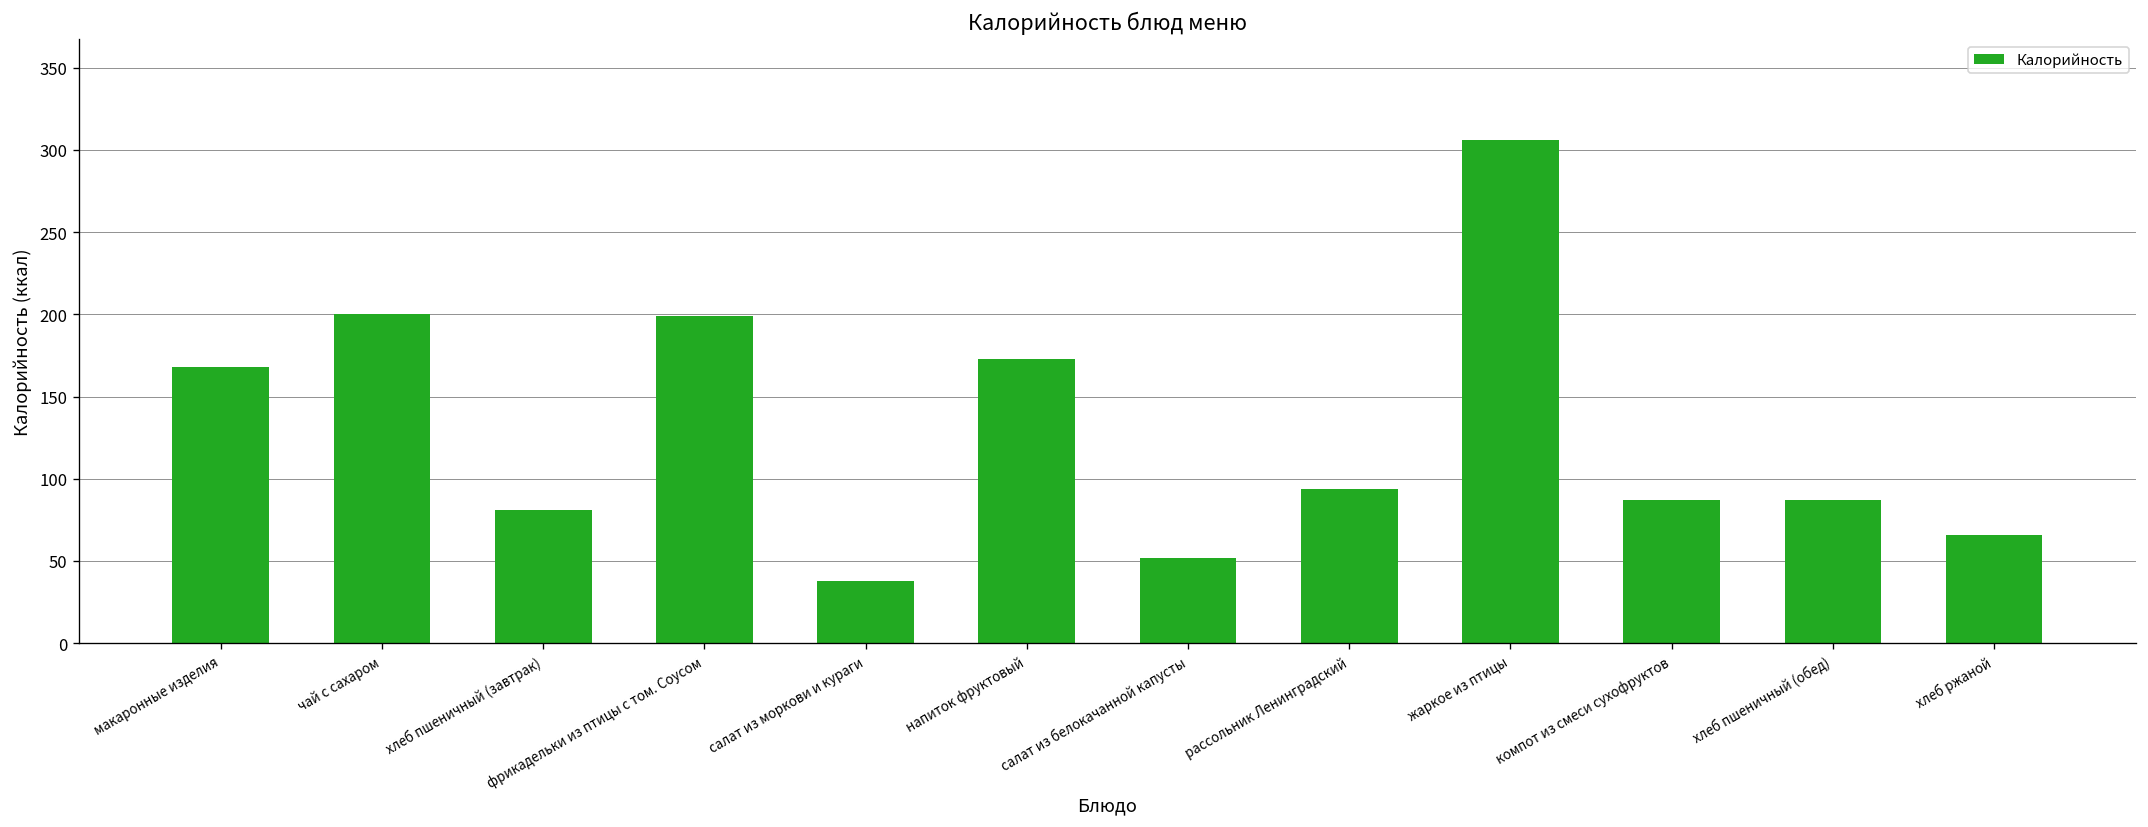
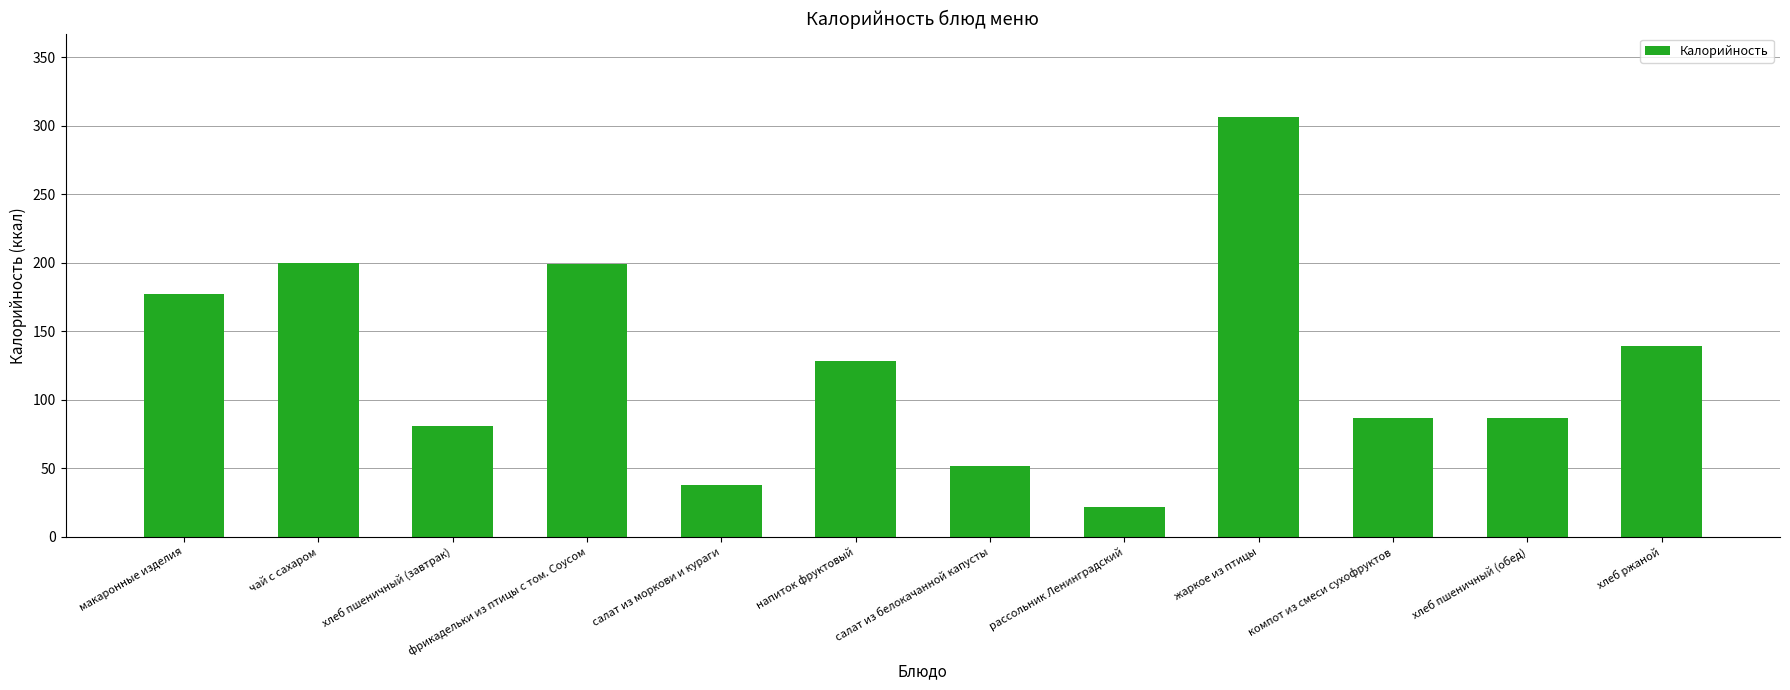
  {
-   "макаронные изделия": 168,
+   "макаронные изделия": 177,
    "чай с сахаром": 200,
    "хлеб пшеничный (завтрак)": 81,
    "фрикадельки из птицы с том. Соусом": 199,
    "салат из моркови и кураги": 38,
-   "напиток фруктовый": 173,
+   "напиток фруктовый": 128,
    "салат из белокачанной капусты": 52,
-   "рассольник Ленинградский": 94,
+   "рассольник Ленинградский": 22,
    "жаркое из птицы": 306,
    "компот из смеси сухофруктов": 87,
    "хлеб пшеничный (обед)": 87,
-   "хлеб ржаной": 66
+   "хлеб ржаной": 139
  }
